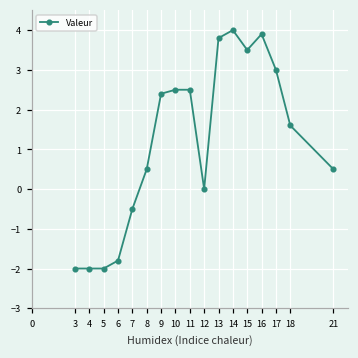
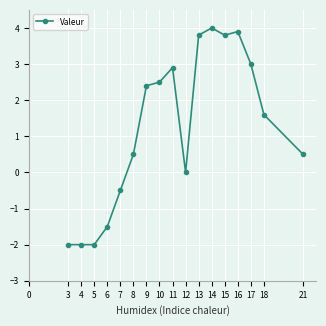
  {
    "3": -2.0,
    "4": -2.0,
    "5": -2.0,
-   "6": -1.8,
+   "6": -1.5,
    "7": -0.5,
    "8": 0.5,
    "9": 2.4,
    "10": 2.5,
-   "11": 2.5,
+   "11": 2.9,
    "12": 0.0,
    "13": 3.8,
    "14": 4.0,
-   "15": 3.5,
+   "15": 3.8,
    "16": 3.9,
    "17": 3.0,
    "18": 1.6,
    "21": 0.5
  }
